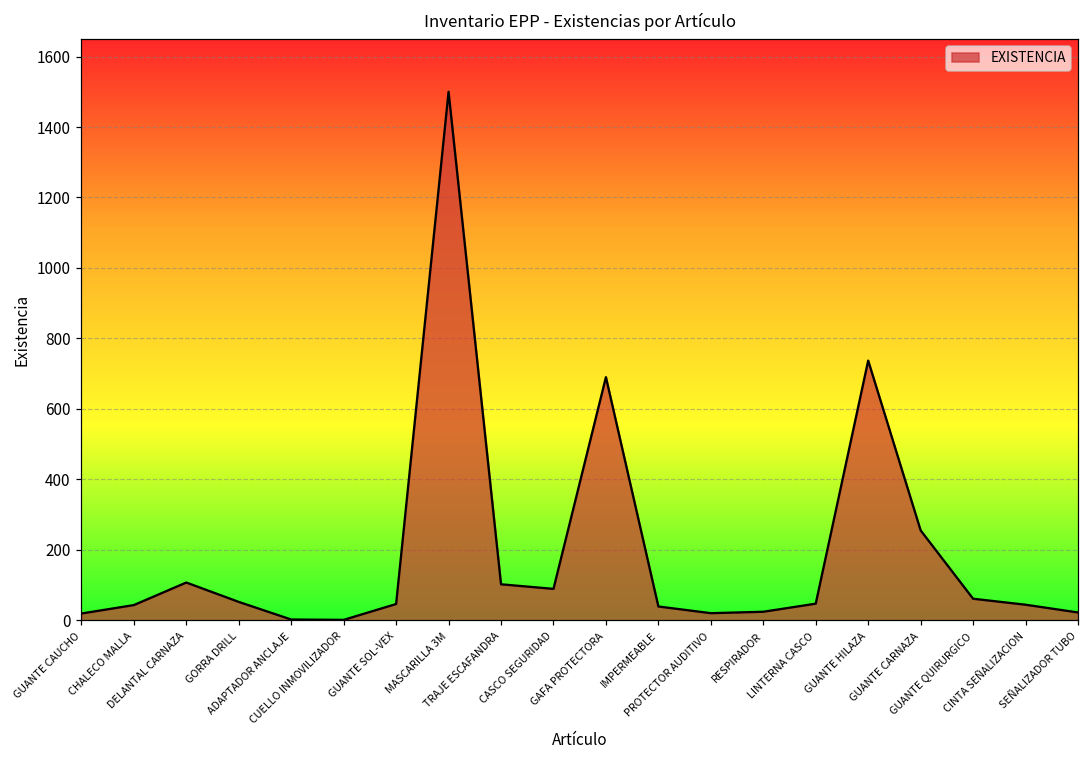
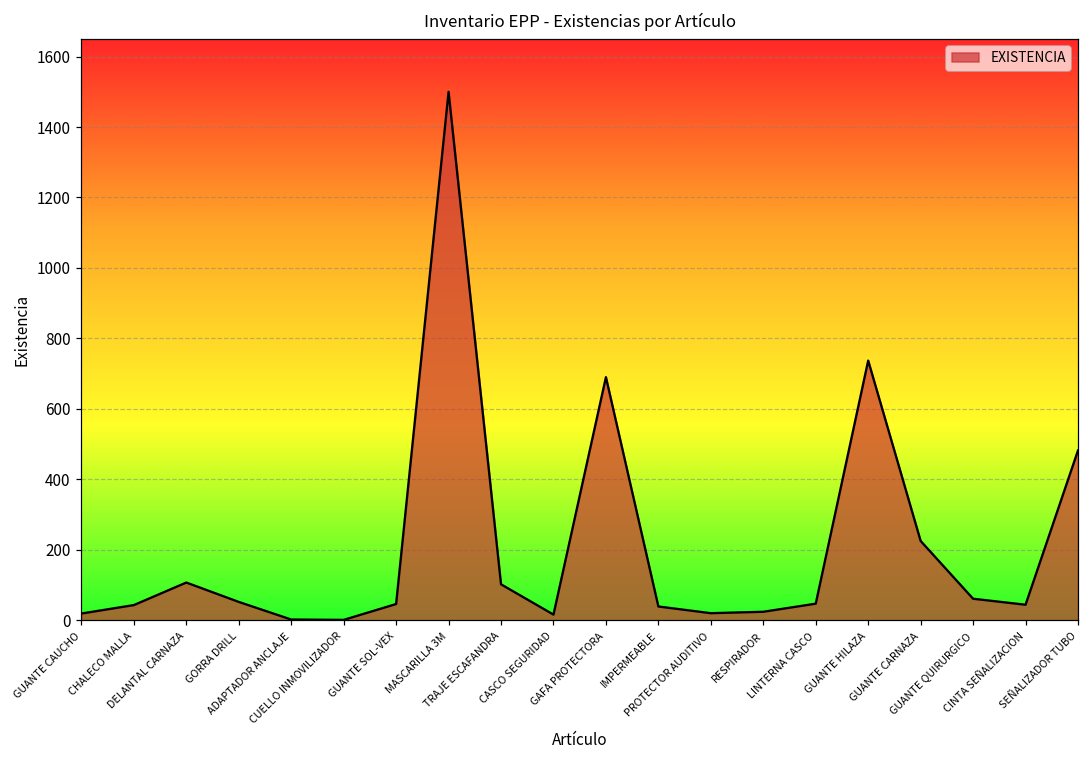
  {
    "GUANTE CAUCHO": 20,
    "CHALECO MALLA": 40,
    "DELANTAL CARNAZA": 110,
    "GORRA DRILL": 50,
    "ADAPTADOR ANCLAJE": 0,
    "CUELLO INMOVILIZADOR": 0,
    "GUANTE SOL-VEX": 50,
    "MASCARILLA 3M": 1500,
    "TRAJE ESCAFANDRA": 100,
-   "CASCO SEGURIDAD": 90,
+   "CASCO SEGURIDAD": 20,
    "GAFA PROTECTORA": 690,
    "IMPERMEABLE": 40,
    "PROTECTOR AUDITIVO": 20,
    "RESPIRADOR": 20,
    "LINTERNA CASCO": 50,
    "GUANTE HILAZA": 740,
-   "GUANTE CARNAZA": 260,
+   "GUANTE CARNAZA": 230,
    "GUANTE QUIRURGICO": 60,
    "CINTA SEÑALIZACION": 40,
-   "SEÑALIZADOR TUBO": 20
+   "SEÑALIZADOR TUBO": 480
  }
